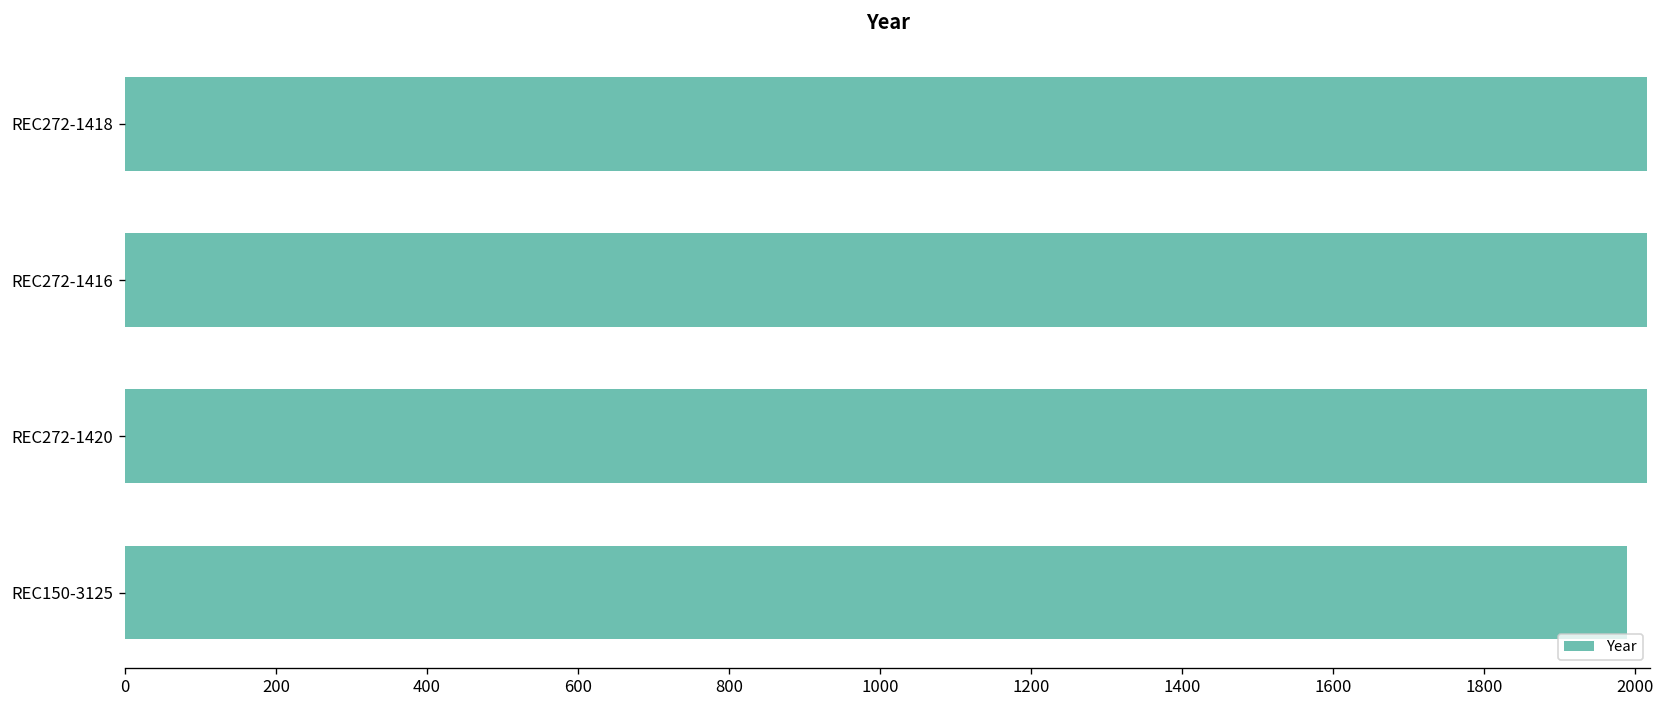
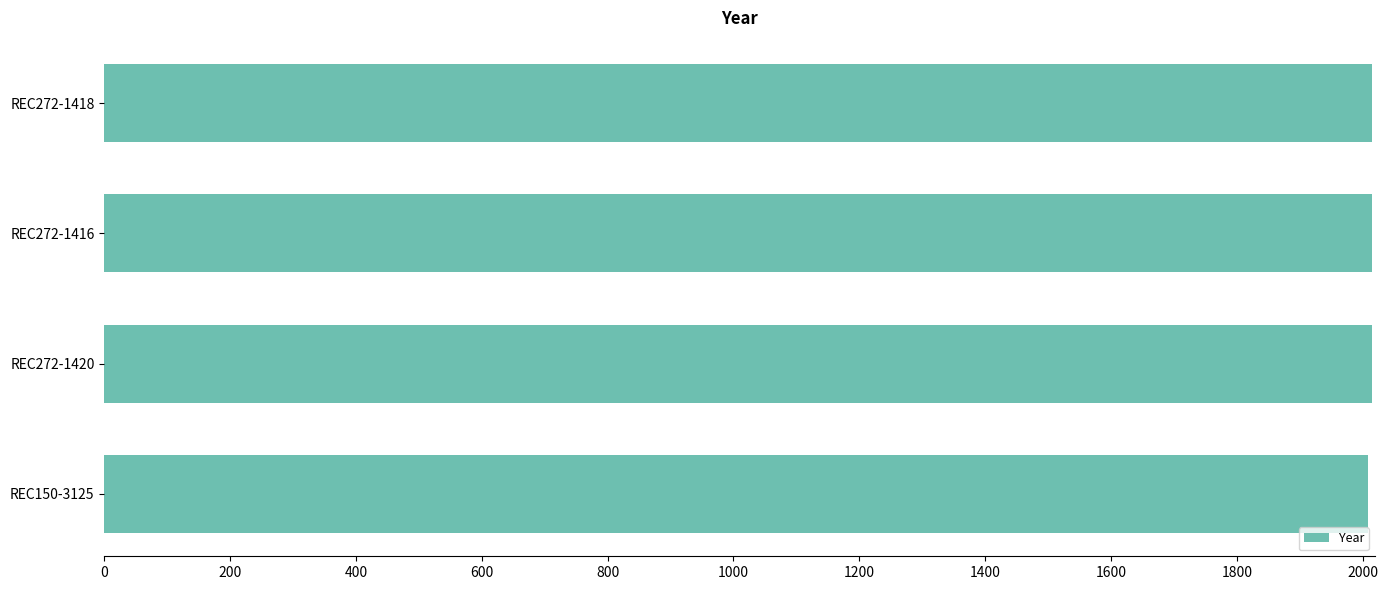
  {
    "REC272-1418": 2020,
    "REC272-1416": 2020,
    "REC272-1420": 2020,
-   "REC150-3125": 1990
+   "REC150-3125": 2010
  }
